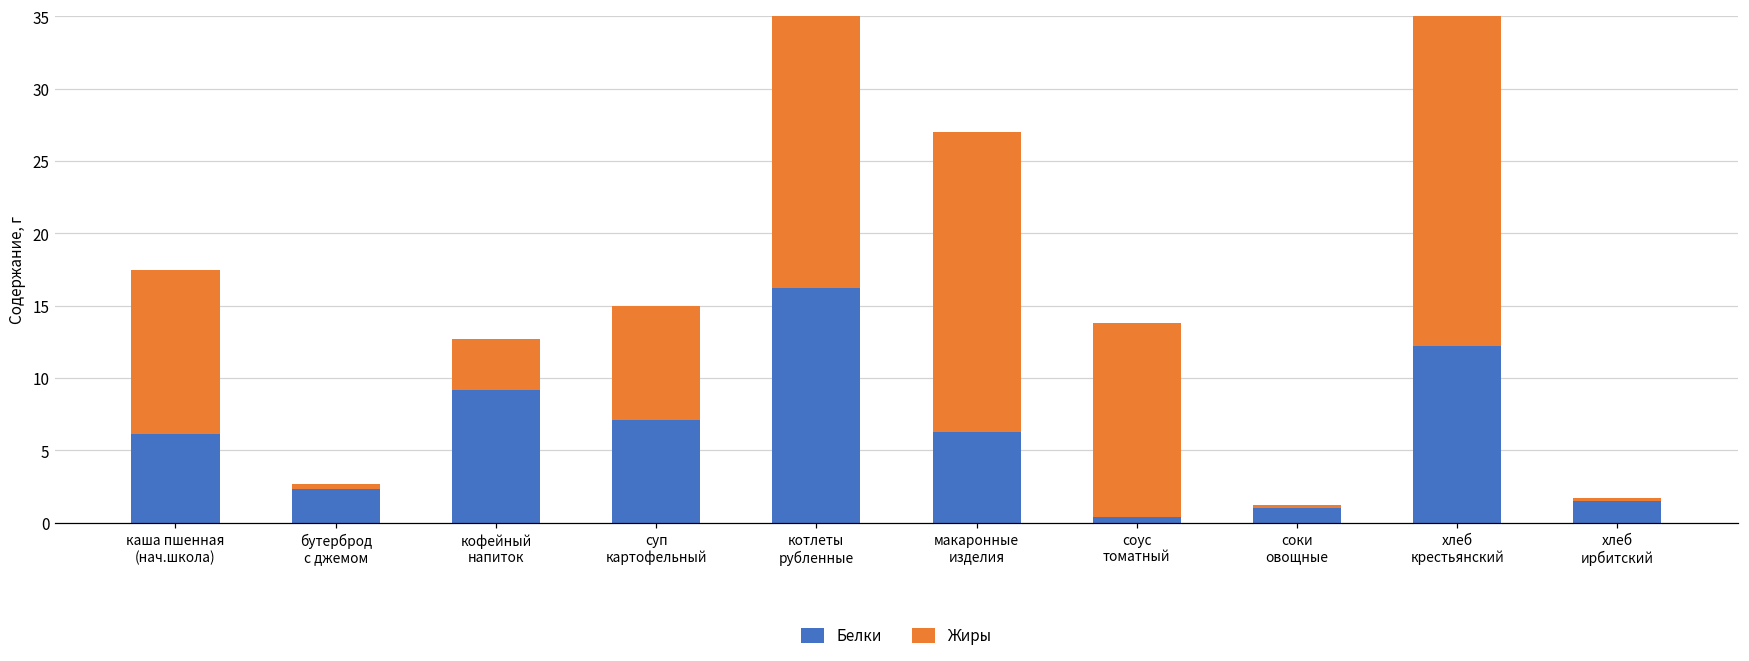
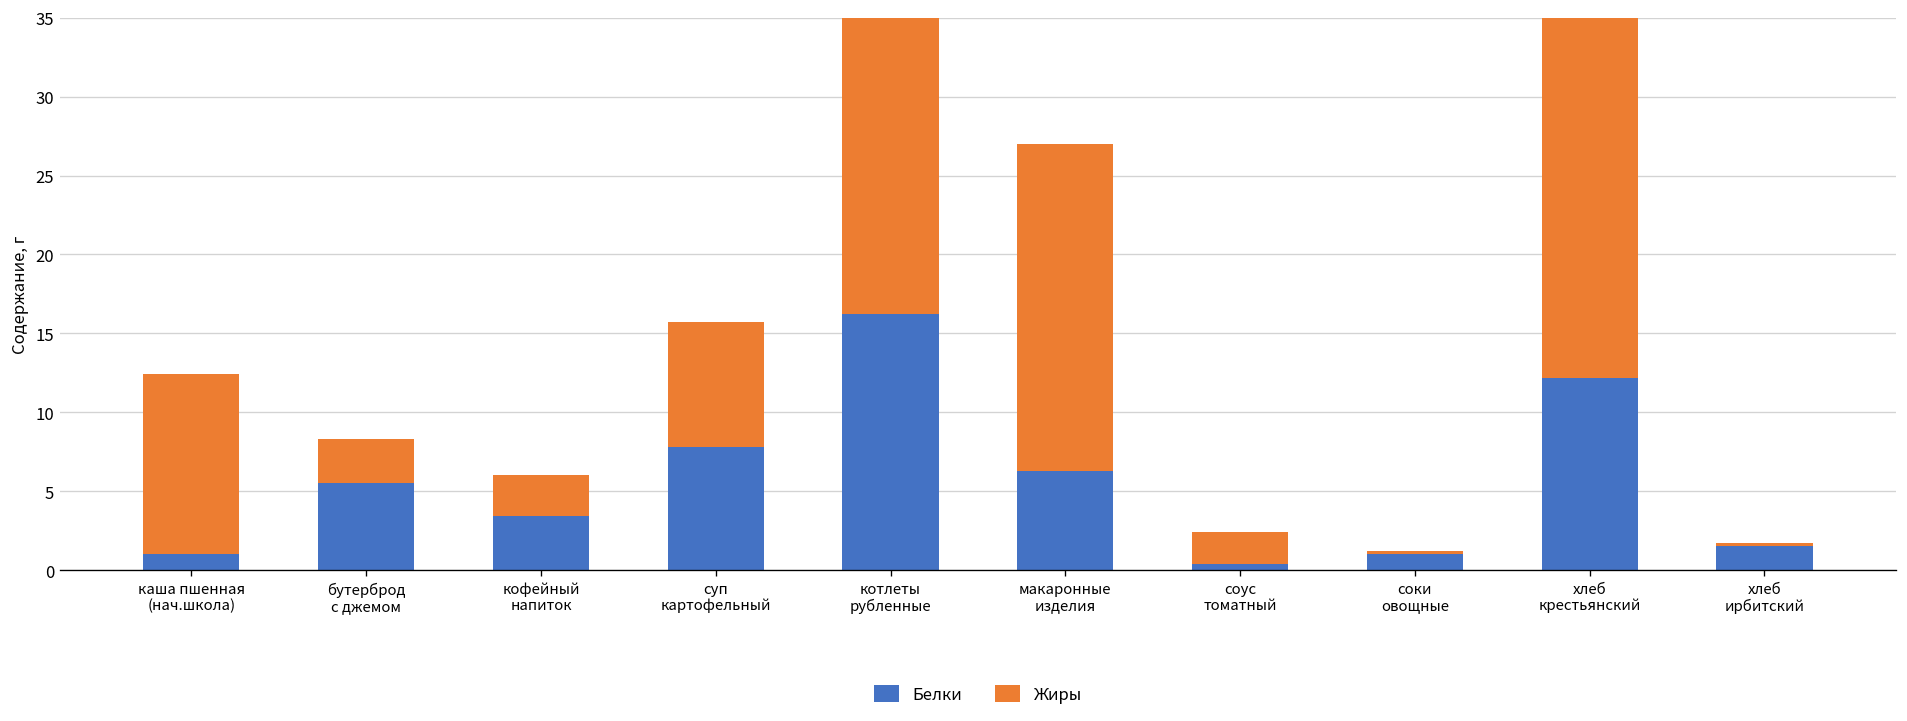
  {
    "Белки": {
-     "каша пшенная (нач.школа)": 6.1,
-     "бутерброд с джемом": 2.3,
-     "кофейный напиток": 9.2,
-     "суп картофельный": 7.1,
+     "каша пшенная (нач.школа)": 1.0,
+     "бутерброд с джемом": 5.5,
+     "кофейный напиток": 3.4,
+     "суп картофельный": 7.8,
      "котлеты рубленные": 16.2,
      "макаронные изделия": 6.3,
      "соус томатный": 0.4,
      "соки овощные": 1.0,
      "хлеб крестьянский": 12.2,
      "хлеб ирбитский": 1.5
    },
    "Жиры": {
      "каша пшенная (нач.школа)": 11.4,
-     "бутерброд с джемом": 0.4,
-     "кофейный напиток": 3.5,
+     "бутерброд с джемом": 2.8,
+     "кофейный напиток": 2.6,
      "суп картофельный": 7.9,
      "макаронные изделия": 20.7,
-     "соус томатный": 13.4,
+     "соус томатный": 2.0,
      "соки овощные": 0.2,
      "хлеб ирбитский": 0.2
    }
  }
